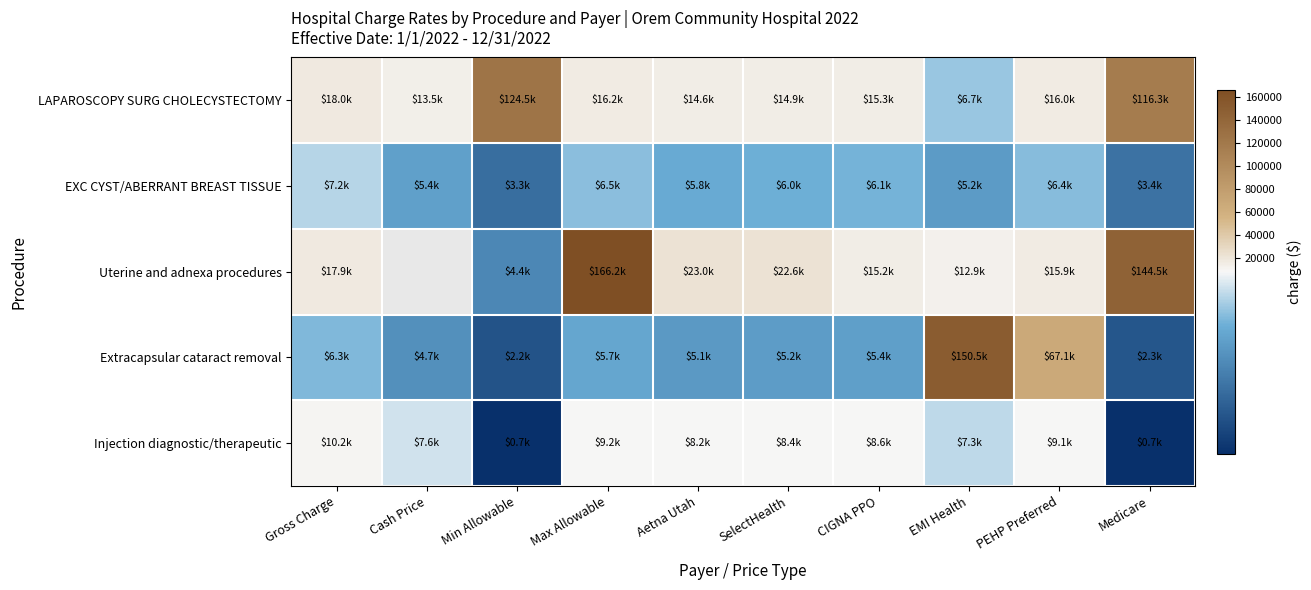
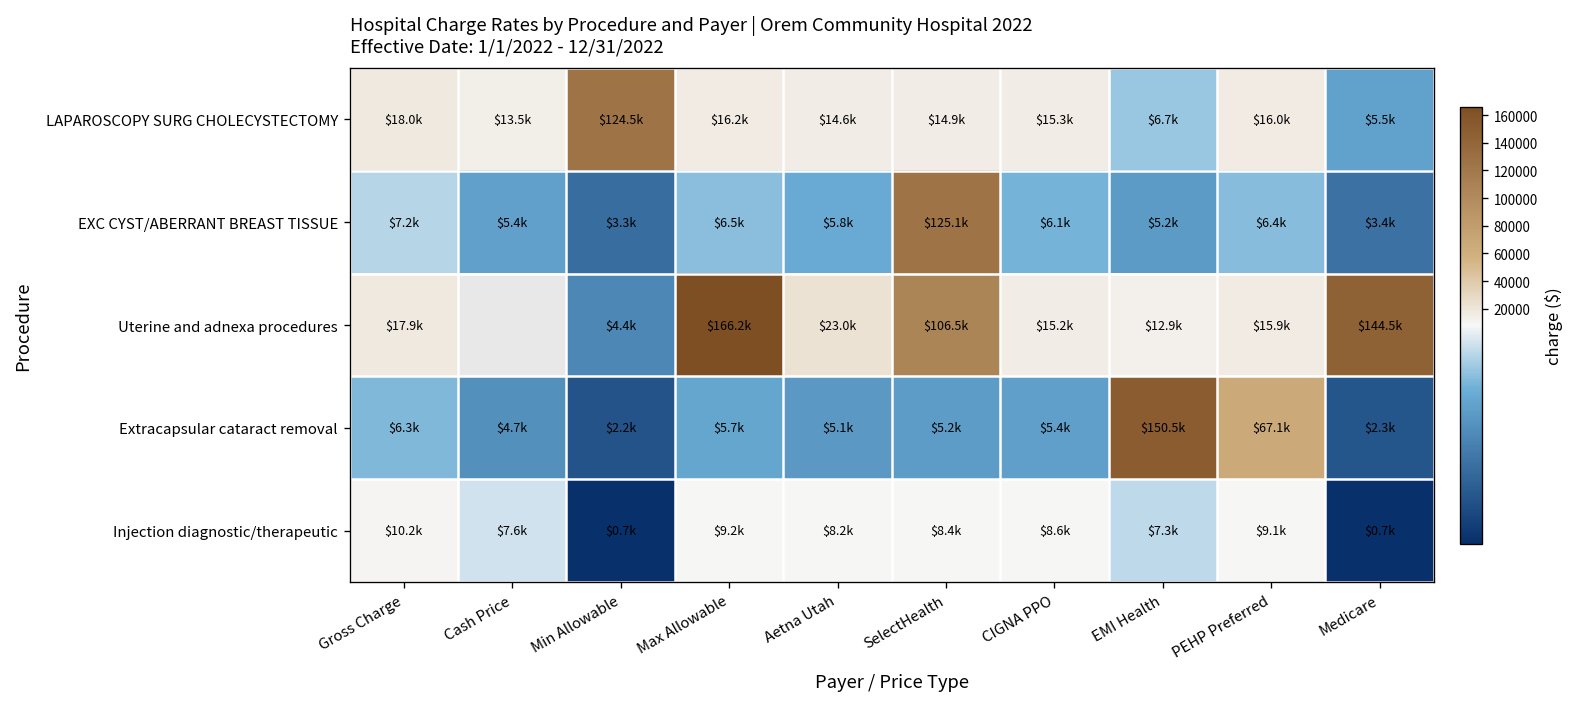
  {
    "LAPAROSCOPY SURG CHOLECYSTECTOMY": {
      "Gross Charge": "$18.0k",
      "Cash Price": "$13.5k",
      "Min Allowable": "$124.5k",
      "Max Allowable": "$16.2k",
      "Aetna Utah": "$14.6k",
      "SelectHealth": "$14.9k",
      "CIGNA PPO": "$15.3k",
      "EMI Health": "$6.7k",
      "PEHP Preferred": "$16.0k",
-     "Medicare": "$116.3k"
+     "Medicare": "$5.5k"
    },
    "EXC CYST/ABERRANT BREAST TISSUE": {
      "Gross Charge": "$7.2k",
      "Cash Price": "$5.4k",
      "Min Allowable": "$3.3k",
      "Max Allowable": "$6.5k",
      "Aetna Utah": "$5.8k",
-     "SelectHealth": "$6.0k",
+     "SelectHealth": "$125.1k",
      "CIGNA PPO": "$6.1k",
      "EMI Health": "$5.2k",
      "PEHP Preferred": "$6.4k",
      "Medicare": "$3.4k"
    },
    "Uterine and adnexa procedures": {
      "Gross Charge": "$17.9k",
      "Min Allowable": "$4.4k",
      "Max Allowable": "$166.2k",
      "Aetna Utah": "$23.0k",
-     "SelectHealth": "$22.6k",
+     "SelectHealth": "$106.5k",
      "CIGNA PPO": "$15.2k",
      "EMI Health": "$12.9k",
      "PEHP Preferred": "$15.9k",
      "Medicare": "$144.5k"
    },
    "Extracapsular cataract removal": {
      "Gross Charge": "$6.3k",
      "Cash Price": "$4.7k",
      "Min Allowable": "$2.2k",
      "Max Allowable": "$5.7k",
      "Aetna Utah": "$5.1k",
      "SelectHealth": "$5.2k",
      "CIGNA PPO": "$5.4k",
      "EMI Health": "$150.5k",
      "PEHP Preferred": "$67.1k",
      "Medicare": "$2.3k"
    },
    "Injection diagnostic/therapeutic": {
      "Gross Charge": "$10.2k",
      "Cash Price": "$7.6k",
      "Min Allowable": "$0.7k",
      "Max Allowable": "$9.2k",
      "Aetna Utah": "$8.2k",
      "SelectHealth": "$8.4k",
      "CIGNA PPO": "$8.6k",
      "EMI Health": "$7.3k",
      "PEHP Preferred": "$9.1k",
      "Medicare": "$0.7k"
    }
  }
